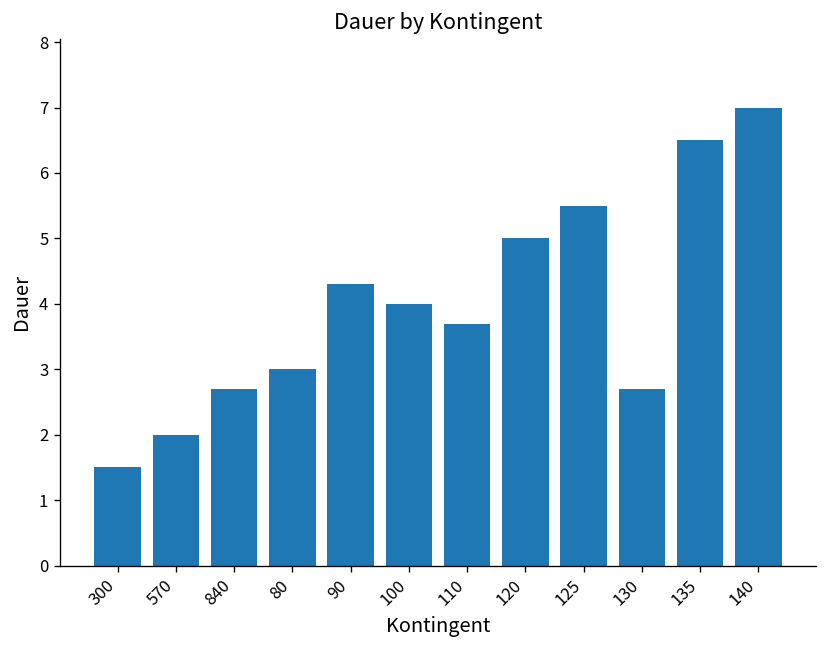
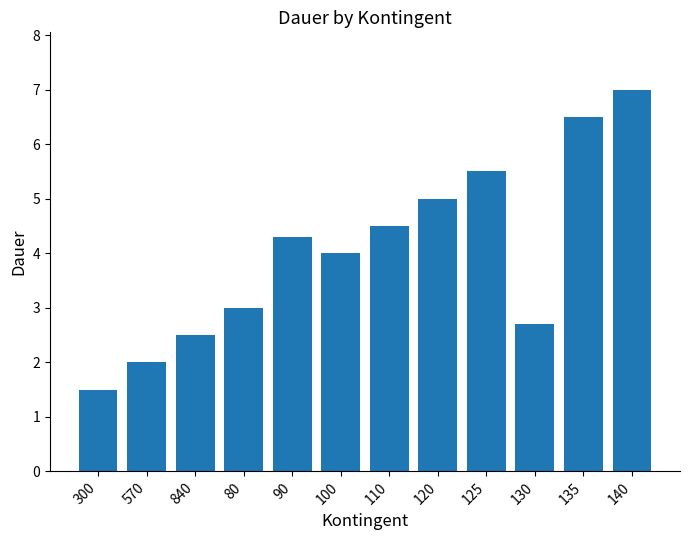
  {
    "300": 1.5,
    "570": 2.0,
-   "840": 2.7,
+   "840": 2.5,
    "80": 3.0,
    "90": 4.3,
    "100": 4.0,
-   "110": 3.7,
+   "110": 4.5,
    "120": 5.0,
    "125": 5.5,
    "130": 2.7,
    "135": 6.5,
    "140": 7.0
  }
